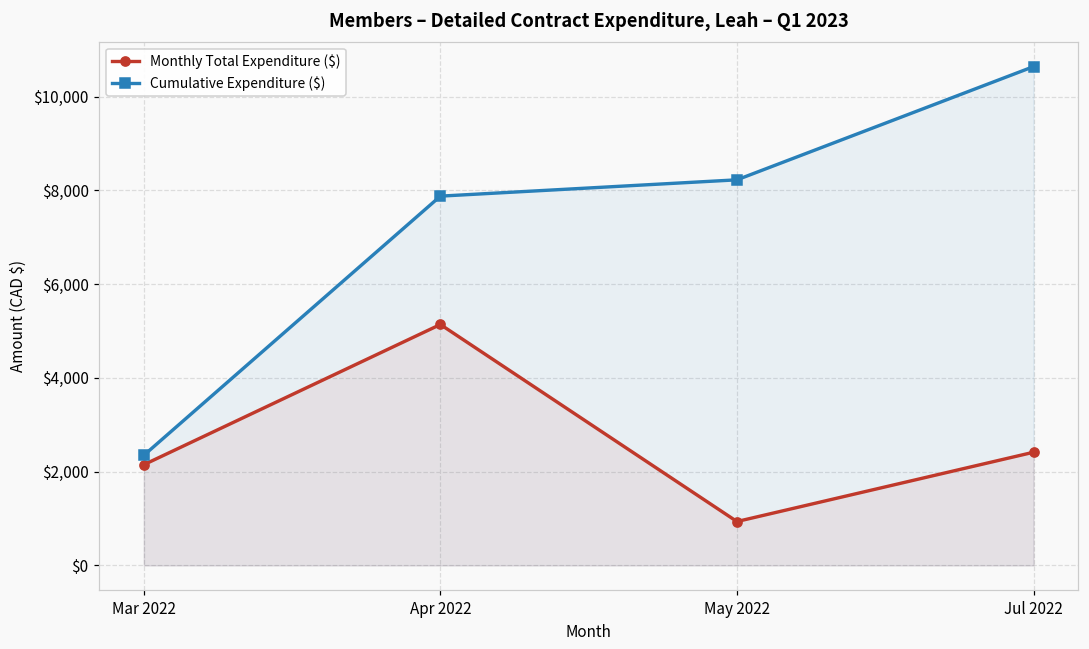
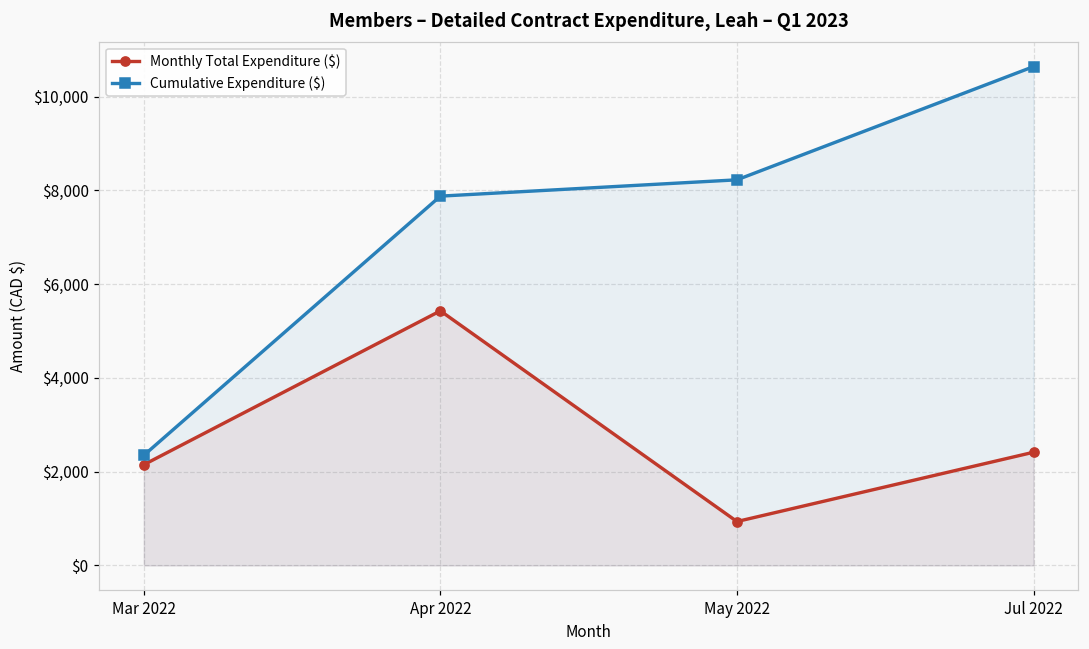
  {
    "Monthly Total Expenditure ($)": {
      "Mar 2022": "$2,100",
-     "Apr 2022": "$5,100",
+     "Apr 2022": "$5,400",
      "May 2022": "$900",
      "Jul 2022": "$2,400"
    },
    "Cumulative Expenditure ($)": {
      "Mar 2022": "$2,300",
      "Apr 2022": "$7,900",
      "May 2022": "$8,200",
      "Jul 2022": "$10,600"
    }
  }
